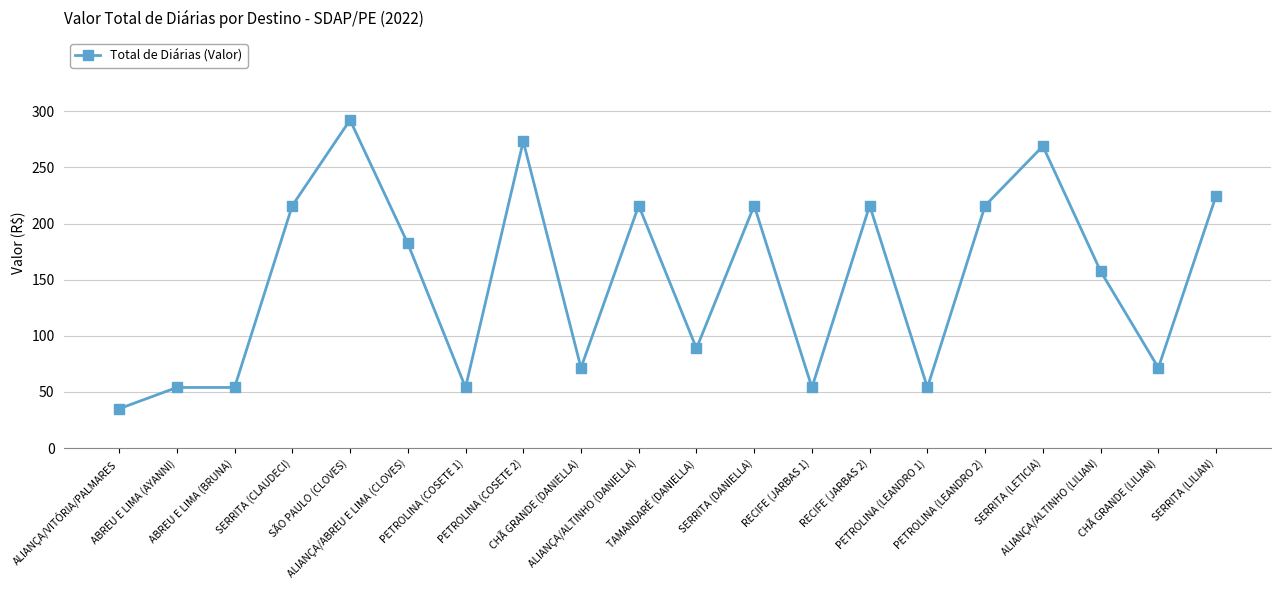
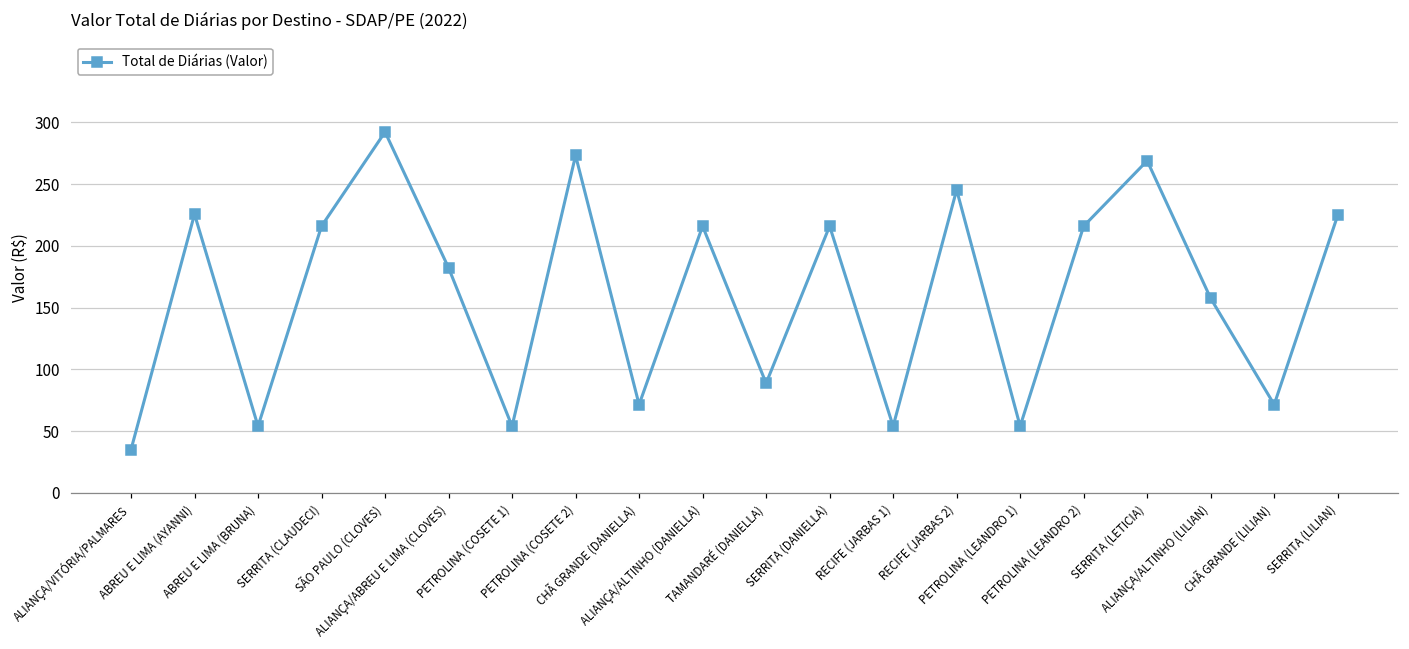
  {
    "ALIANÇA/VITÓRIA/PALMARES": 35,
-   "ABREU E LIMA (AYANNI)": 54,
+   "ABREU E LIMA (AYANNI)": 226,
    "ABREU E LIMA (BRUNA)": 54,
    "SERRITA (CLAUDECI)": 216,
    "SÃO PAULO (CLOVES)": 292,
    "ALIANÇA/ABREU E LIMA (CLOVES)": 182,
    "PETROLINA (COSETE 1)": 54,
    "PETROLINA (COSETE 2)": 273,
    "CHÃ GRANDE (DANIELLA)": 72,
    "ALIANÇA/ALTINHO (DANIELLA)": 216,
    "TAMANDARÉ (DANIELLA)": 89,
    "SERRITA (DANIELLA)": 216,
    "RECIFE (JARBAS 1)": 54,
-   "RECIFE (JARBAS 2)": 216,
+   "RECIFE (JARBAS 2)": 245,
    "PETROLINA (LEANDRO 1)": 54,
    "PETROLINA (LEANDRO 2)": 216,
    "SERRITA (LETICIA)": 269,
    "ALIANÇA/ALTINHO (LILIAN)": 158,
    "CHÃ GRANDE (LILIAN)": 72,
    "SERRITA (LILIAN)": 225
  }
